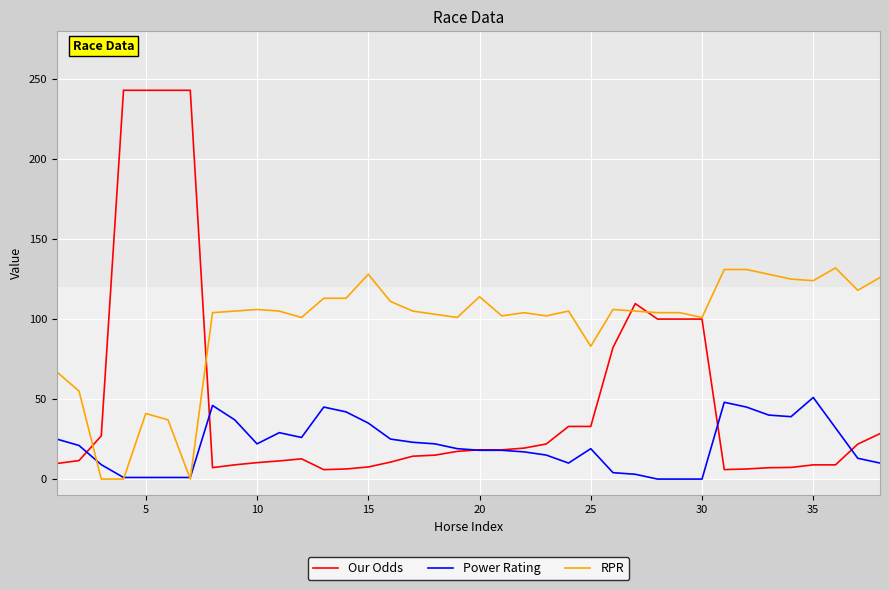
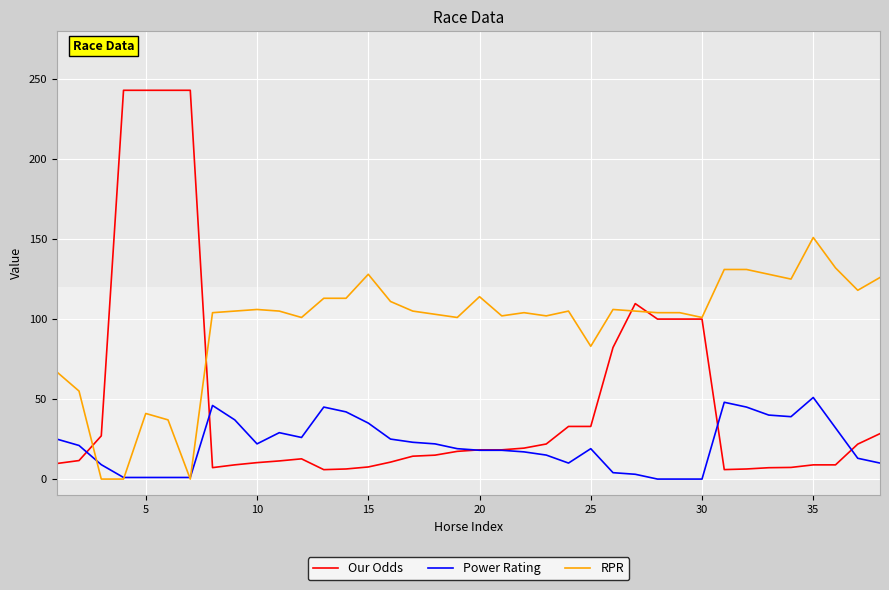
  {
    "Our Odds": {
      "5": 243,
      "10": 10,
      "15": 8,
      "25": 33,
      "35": 9
    },
    "Power Rating": {
      "5": 1,
      "10": 22,
      "15": 35,
      "25": 19,
      "30": 0,
      "35": 51
    },
    "RPR": {
      "5": 41,
      "10": 106,
      "15": 128,
      "20": 114,
      "25": 83,
-     "35": 124
+     "35": 151
    }
  }
